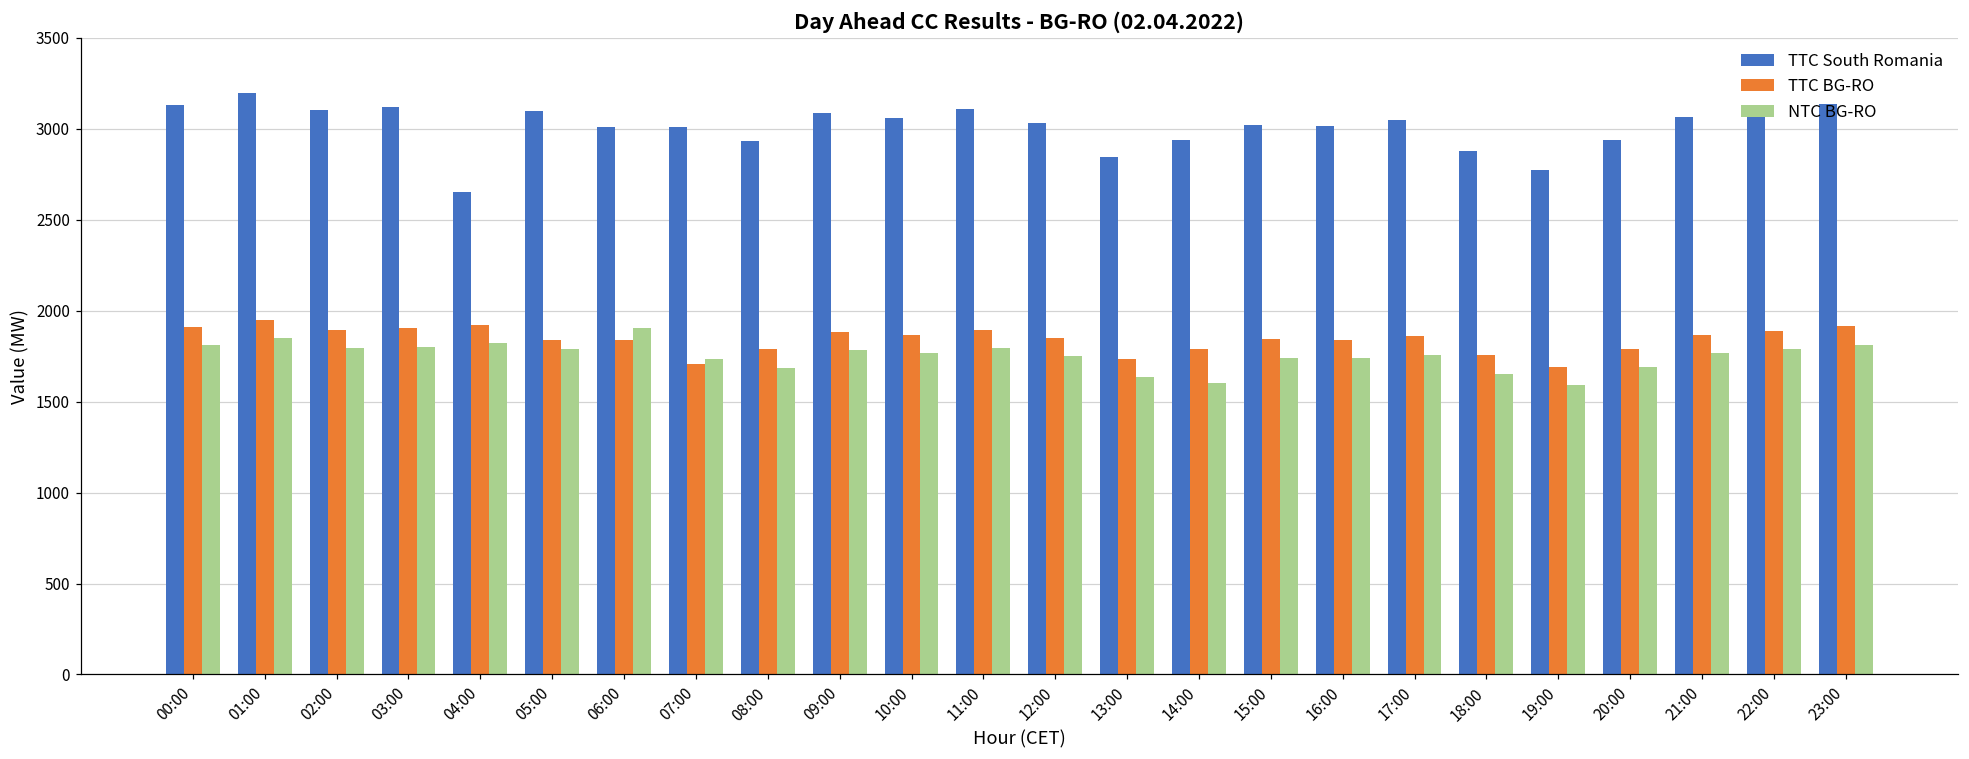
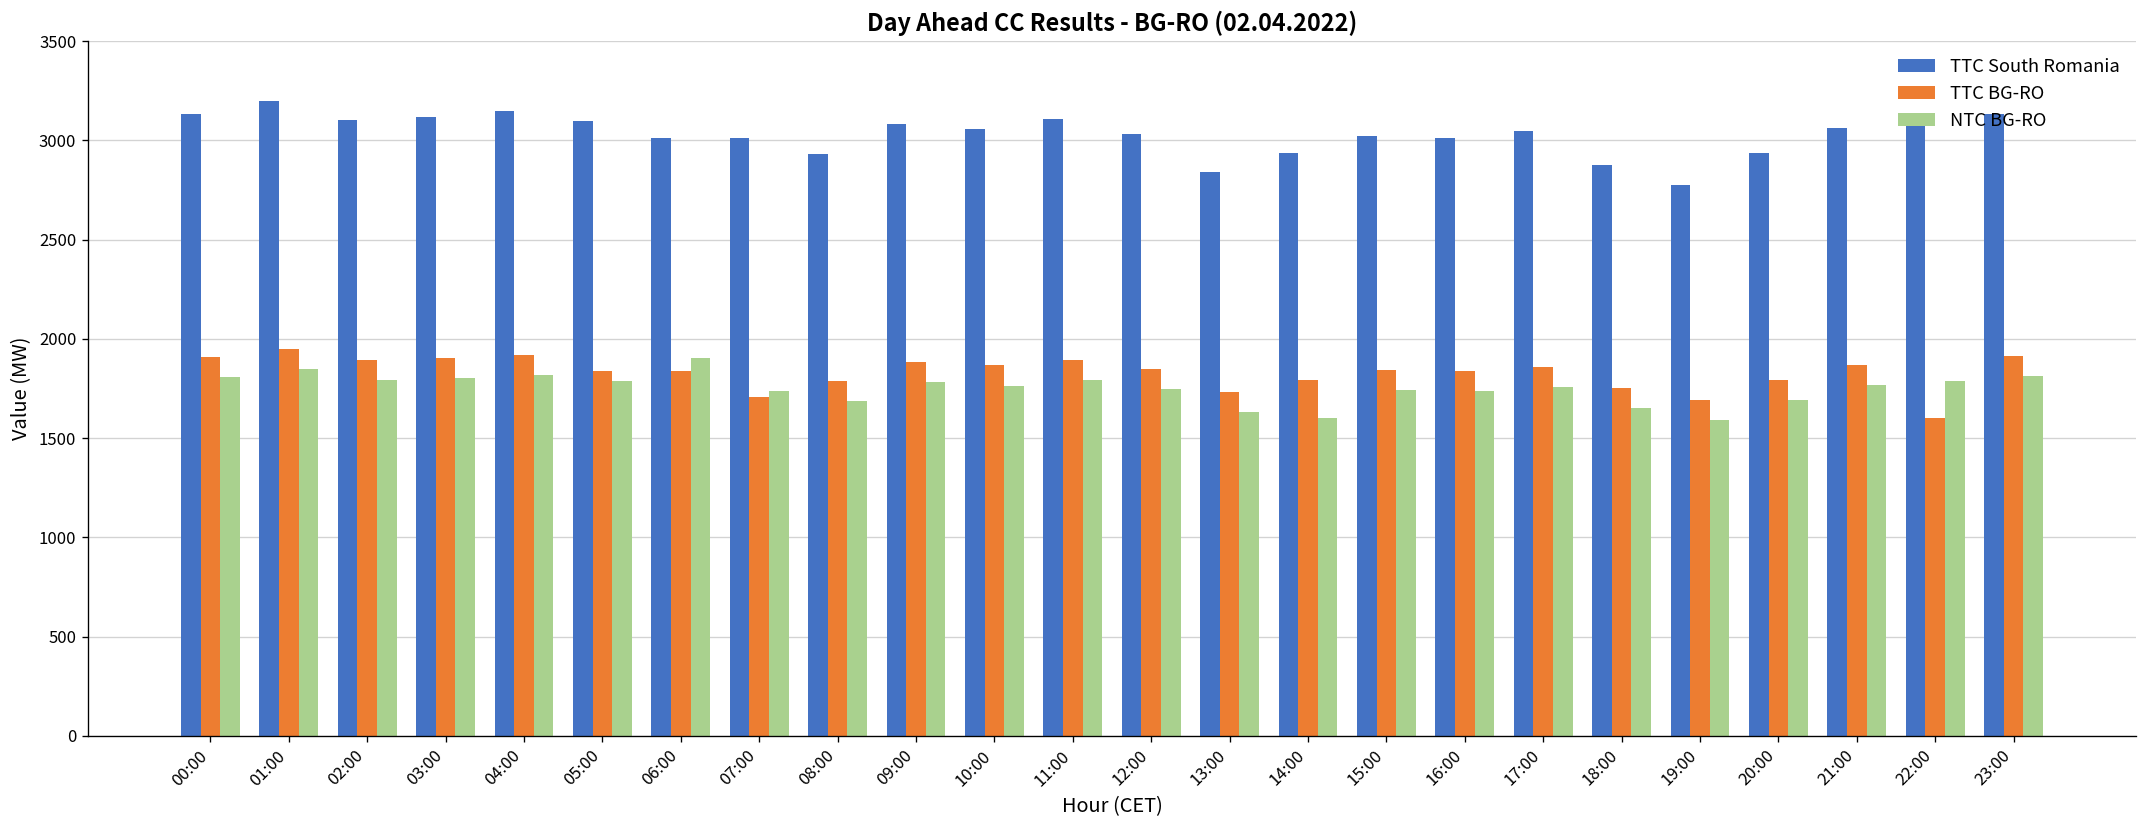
  {
    "TTC South Romania": {
      "00:00": 3130,
      "01:00": 3200,
      "02:00": 3100,
      "03:00": 3120,
-     "04:00": 2650,
+     "04:00": 3150,
      "05:00": 3100,
      "06:00": 3010,
      "07:00": 3010,
      "08:00": 2930,
      "09:00": 3090,
      "10:00": 3060,
      "11:00": 3110,
      "12:00": 3030,
      "13:00": 2840,
      "14:00": 2940,
      "15:00": 3020,
      "16:00": 3010,
      "17:00": 3050,
      "18:00": 2880,
      "19:00": 2770,
      "20:00": 2940,
      "21:00": 3060,
      "22:00": 3100,
      "23:00": 3140
    },
    "TTC BG-RO": {
      "00:00": 1910,
      "01:00": 1950,
      "02:00": 1890,
      "03:00": 1900,
      "04:00": 1920,
      "05:00": 1840,
      "06:00": 1840,
      "07:00": 1710,
      "08:00": 1790,
      "09:00": 1880,
      "10:00": 1870,
      "11:00": 1900,
      "12:00": 1850,
      "13:00": 1730,
      "14:00": 1790,
      "15:00": 1840,
      "16:00": 1840,
      "17:00": 1860,
      "18:00": 1750,
      "19:00": 1690,
      "20:00": 1790,
      "21:00": 1870,
-     "22:00": 1890,
+     "22:00": 1600,
      "23:00": 1910
    },
    "NTC BG-RO": {
      "00:00": 1810,
      "01:00": 1850,
      "02:00": 1790,
      "03:00": 1800,
      "04:00": 1820,
      "05:00": 1790,
      "06:00": 1910,
      "07:00": 1740,
      "08:00": 1690,
      "09:00": 1780,
      "10:00": 1770,
      "11:00": 1800,
      "12:00": 1750,
      "13:00": 1630,
      "14:00": 1600,
      "15:00": 1740,
      "16:00": 1740,
      "17:00": 1760,
      "18:00": 1650,
      "19:00": 1590,
      "20:00": 1690,
      "21:00": 1770,
      "22:00": 1790,
      "23:00": 1810
    }
  }
